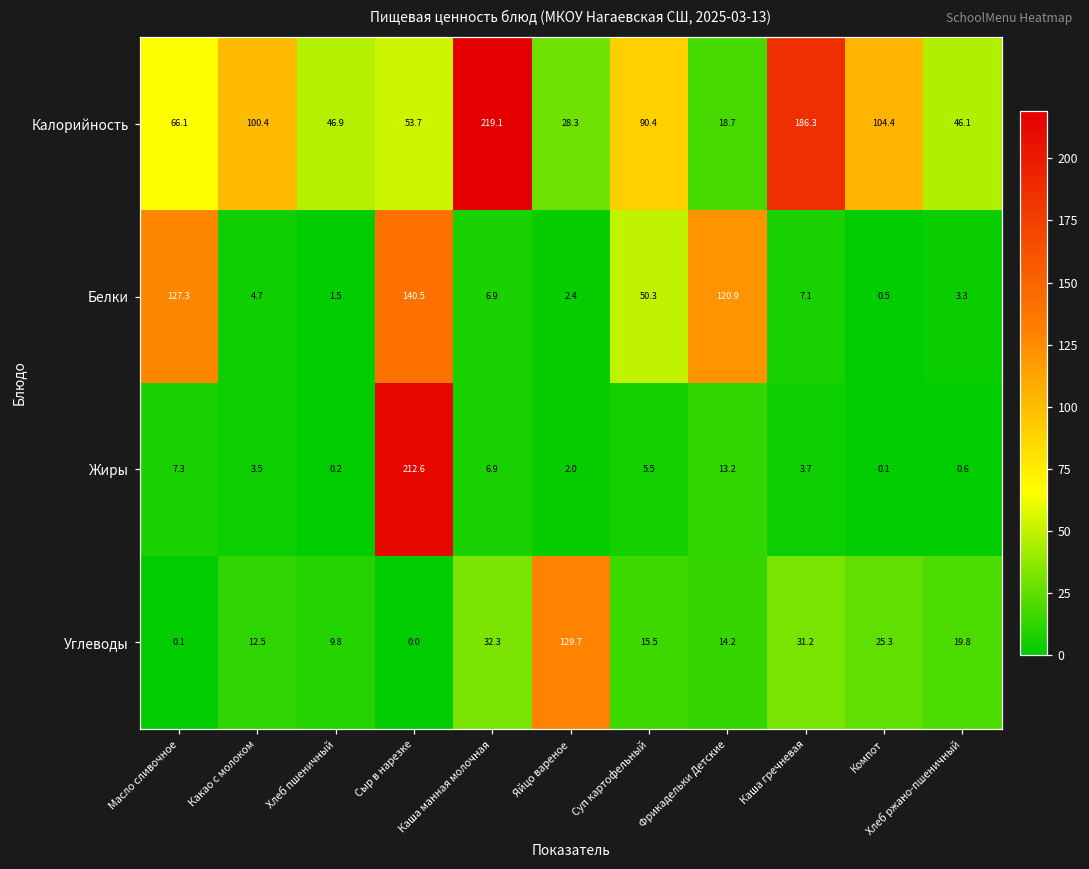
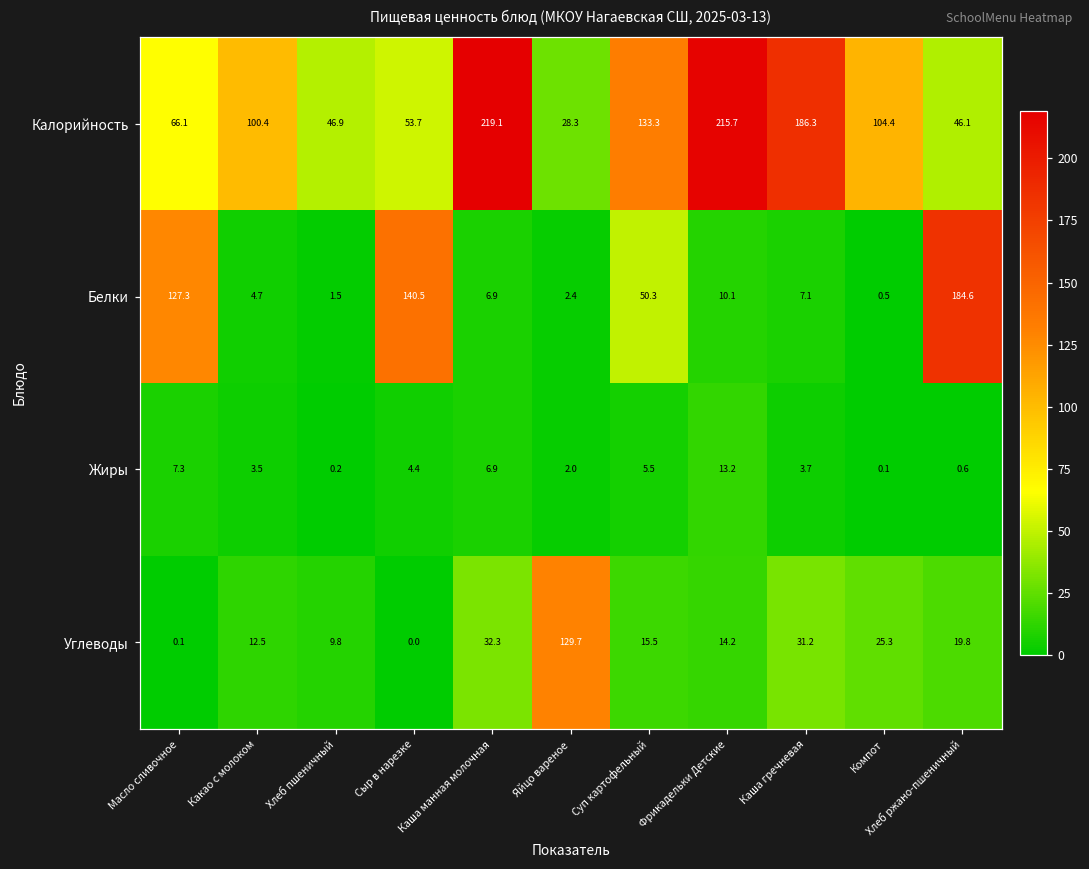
  {
    "Калорийность": {
      "Масло сливочное": 66.1,
      "Какао с молоком": 100.4,
      "Хлеб пшеничный": 46.9,
      "Сыр в нарезке": 53.7,
      "Каша манная молочная": 219.1,
      "Яйцо вареное": 28.3,
-     "Суп картофельный": 90.4,
-     "Фрикадельки Детские": 18.7,
+     "Суп картофельный": 133.3,
+     "Фрикадельки Детские": 215.7,
      "Каша гречневая": 186.3,
      "Компот": 104.4,
      "Хлеб ржано-пшеничный": 46.1
    },
    "Белки": {
      "Масло сливочное": 127.3,
      "Какао с молоком": 4.7,
      "Хлеб пшеничный": 1.5,
      "Сыр в нарезке": 140.5,
      "Каша манная молочная": 6.9,
      "Яйцо вареное": 2.4,
      "Суп картофельный": 50.3,
-     "Фрикадельки Детские": 120.9,
+     "Фрикадельки Детские": 10.1,
      "Каша гречневая": 7.1,
      "Компот": 0.5,
-     "Хлеб ржано-пшеничный": 3.3
+     "Хлеб ржано-пшеничный": 184.6
    },
    "Жиры": {
      "Масло сливочное": 7.3,
      "Какао с молоком": 3.5,
      "Хлеб пшеничный": 0.2,
-     "Сыр в нарезке": 212.6,
+     "Сыр в нарезке": 4.4,
      "Каша манная молочная": 6.9,
      "Яйцо вареное": 2.0,
      "Суп картофельный": 5.5,
      "Фрикадельки Детские": 13.2,
      "Каша гречневая": 3.7,
      "Компот": 0.1,
      "Хлеб ржано-пшеничный": 0.6
    },
    "Углеводы": {
      "Масло сливочное": 0.1,
      "Какао с молоком": 12.5,
      "Хлеб пшеничный": 9.8,
      "Сыр в нарезке": 0.0,
      "Каша манная молочная": 32.3,
      "Яйцо вареное": 129.7,
      "Суп картофельный": 15.5,
      "Фрикадельки Детские": 14.2,
      "Каша гречневая": 31.2,
      "Компот": 25.3,
      "Хлеб ржано-пшеничный": 19.8
    }
  }
